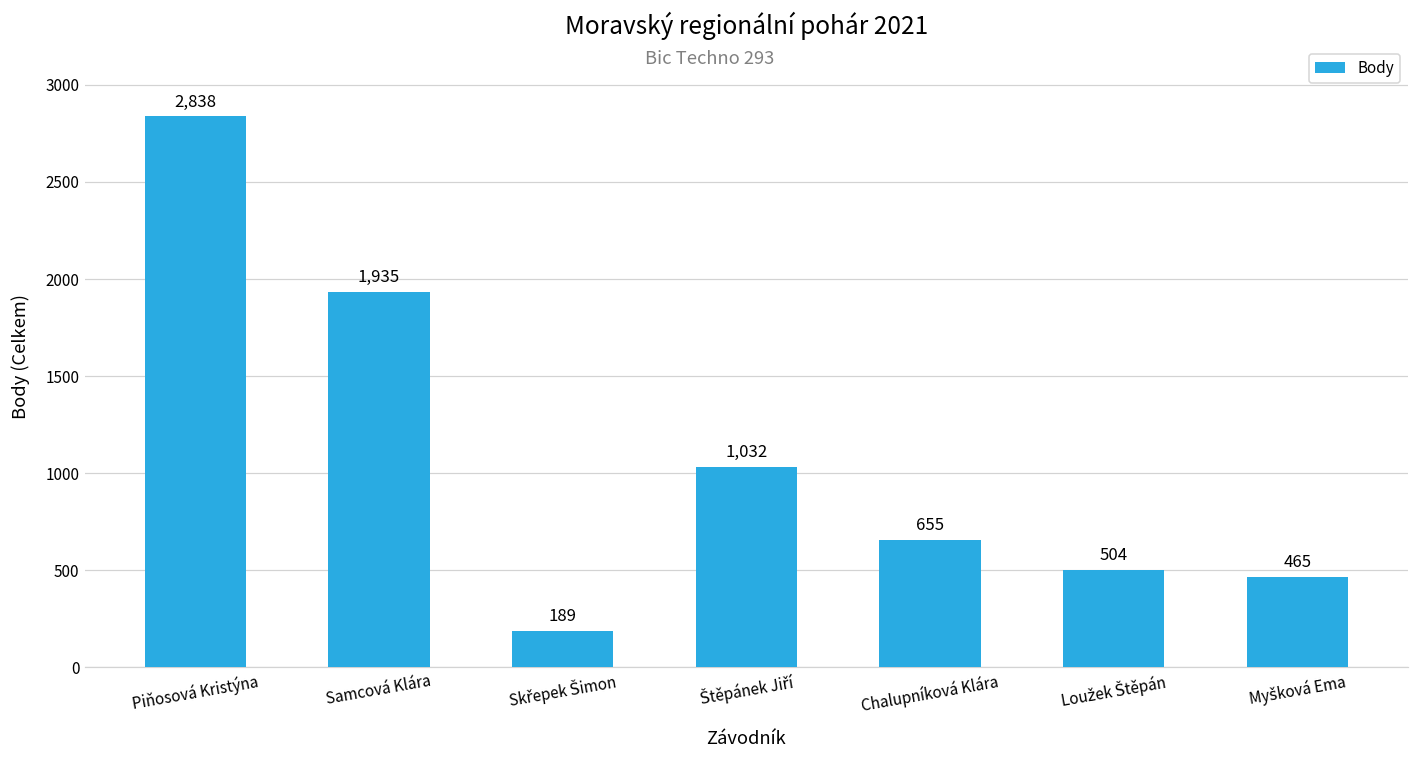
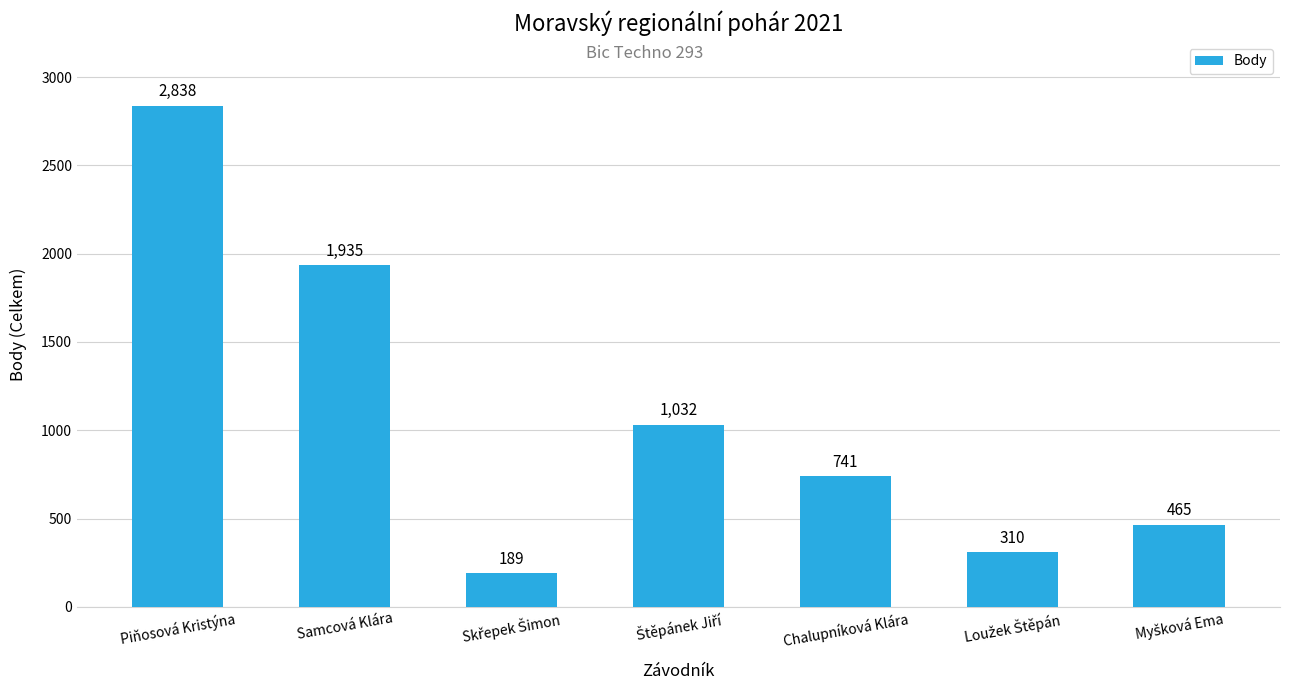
  {
    "Piňosová Kristýna": "2,838",
    "Samcová Klára": "1,935",
    "Skřepek Šimon": "189",
    "Štěpánek Jiří": "1,032",
-   "Chalupníková Klára": "655",
-   "Loužek Štěpán": "504",
+   "Chalupníková Klára": "741",
+   "Loužek Štěpán": "310",
    "Myšková Ema": "465"
  }
